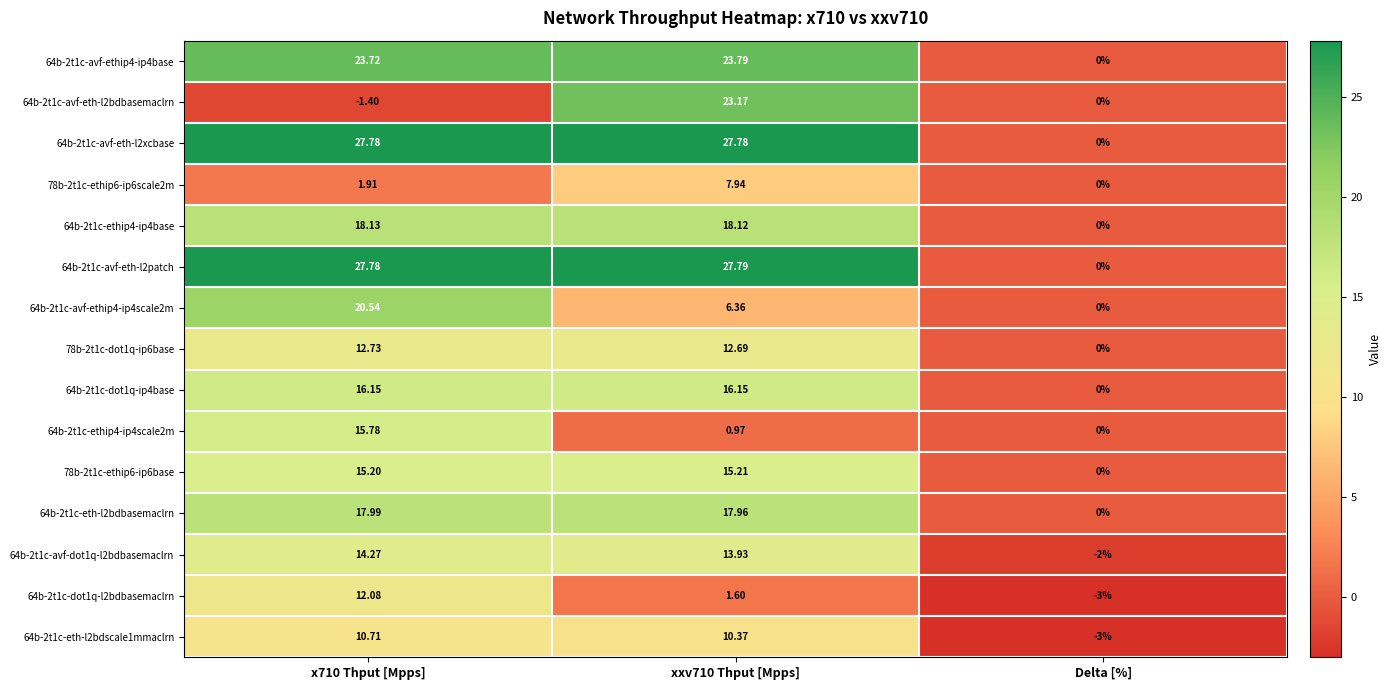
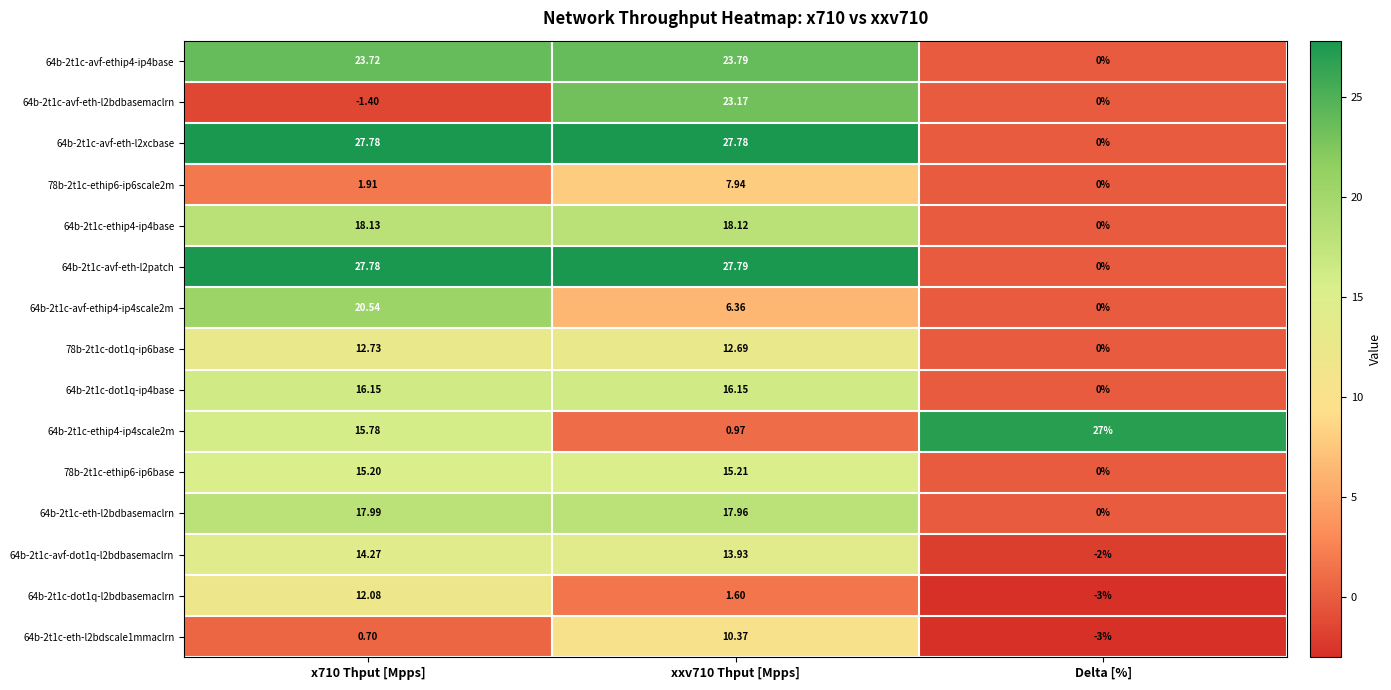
  {
    "64b-2t1c-avf-ethip4-ip4base": {
      "x710 Thput [Mpps]": "23.72",
      "xxv710 Thput [Mpps]": "23.79",
      "Delta [%]": "0%"
    },
    "64b-2t1c-avf-eth-l2bdbasemaclrn": {
      "x710 Thput [Mpps]": "-1.40",
      "xxv710 Thput [Mpps]": "23.17",
      "Delta [%]": "0%"
    },
    "64b-2t1c-avf-eth-l2xcbase": {
      "x710 Thput [Mpps]": "27.78",
      "xxv710 Thput [Mpps]": "27.78",
      "Delta [%]": "0%"
    },
    "78b-2t1c-ethip6-ip6scale2m": {
      "x710 Thput [Mpps]": "1.91",
      "xxv710 Thput [Mpps]": "7.94",
      "Delta [%]": "0%"
    },
    "64b-2t1c-ethip4-ip4base": {
      "x710 Thput [Mpps]": "18.13",
      "xxv710 Thput [Mpps]": "18.12",
      "Delta [%]": "0%"
    },
    "64b-2t1c-avf-eth-l2patch": {
      "x710 Thput [Mpps]": "27.78",
      "xxv710 Thput [Mpps]": "27.79",
      "Delta [%]": "0%"
    },
    "64b-2t1c-avf-ethip4-ip4scale2m": {
      "x710 Thput [Mpps]": "20.54",
      "xxv710 Thput [Mpps]": "6.36",
      "Delta [%]": "0%"
    },
    "78b-2t1c-dot1q-ip6base": {
      "x710 Thput [Mpps]": "12.73",
      "xxv710 Thput [Mpps]": "12.69",
      "Delta [%]": "0%"
    },
    "64b-2t1c-dot1q-ip4base": {
      "x710 Thput [Mpps]": "16.15",
      "xxv710 Thput [Mpps]": "16.15",
      "Delta [%]": "0%"
    },
    "64b-2t1c-ethip4-ip4scale2m": {
      "x710 Thput [Mpps]": "15.78",
      "xxv710 Thput [Mpps]": "0.97",
-     "Delta [%]": "0%"
+     "Delta [%]": "27%"
    },
    "78b-2t1c-ethip6-ip6base": {
      "x710 Thput [Mpps]": "15.20",
      "xxv710 Thput [Mpps]": "15.21",
      "Delta [%]": "0%"
    },
    "64b-2t1c-eth-l2bdbasemaclrn": {
      "x710 Thput [Mpps]": "17.99",
      "xxv710 Thput [Mpps]": "17.96",
      "Delta [%]": "0%"
    },
    "64b-2t1c-avf-dot1q-l2bdbasemaclrn": {
      "x710 Thput [Mpps]": "14.27",
      "xxv710 Thput [Mpps]": "13.93",
      "Delta [%]": "-2%"
    },
    "64b-2t1c-dot1q-l2bdbasemaclrn": {
      "x710 Thput [Mpps]": "12.08",
      "xxv710 Thput [Mpps]": "1.60",
      "Delta [%]": "-3%"
    },
    "64b-2t1c-eth-l2bdscale1mmaclrn": {
-     "x710 Thput [Mpps]": "10.71",
+     "x710 Thput [Mpps]": "0.70",
      "xxv710 Thput [Mpps]": "10.37",
      "Delta [%]": "-3%"
    }
  }
